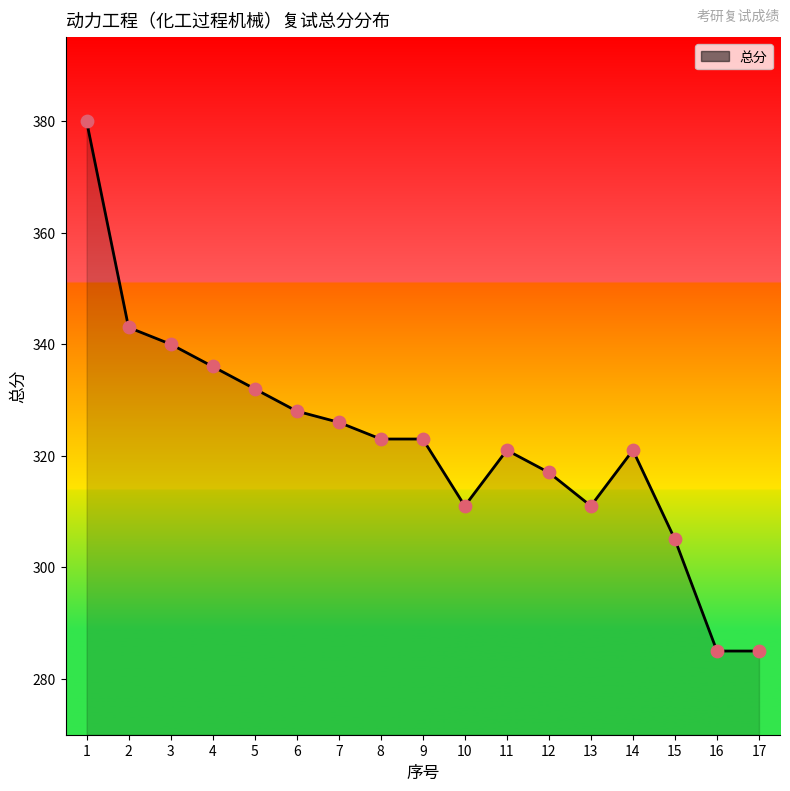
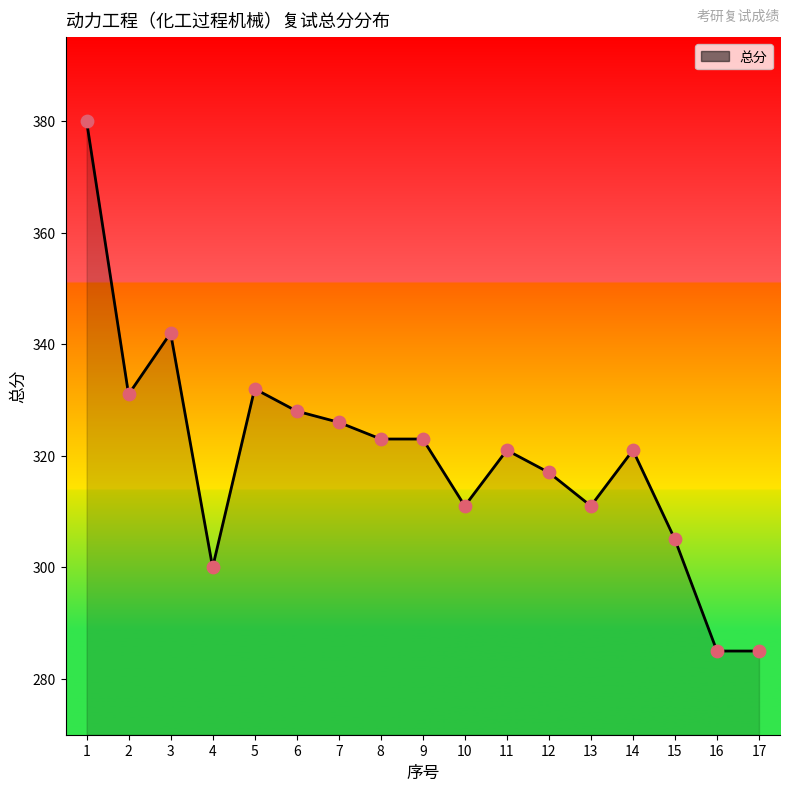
  {
    "1": 380,
-   "2": 343,
-   "3": 340,
-   "4": 336,
+   "2": 331,
+   "3": 342,
+   "4": 300,
    "5": 332,
    "6": 328,
    "7": 326,
    "8": 323,
    "9": 323,
    "10": 311,
    "11": 321,
    "12": 317,
    "13": 311,
    "14": 321,
    "15": 305,
    "16": 285,
    "17": 285
  }
